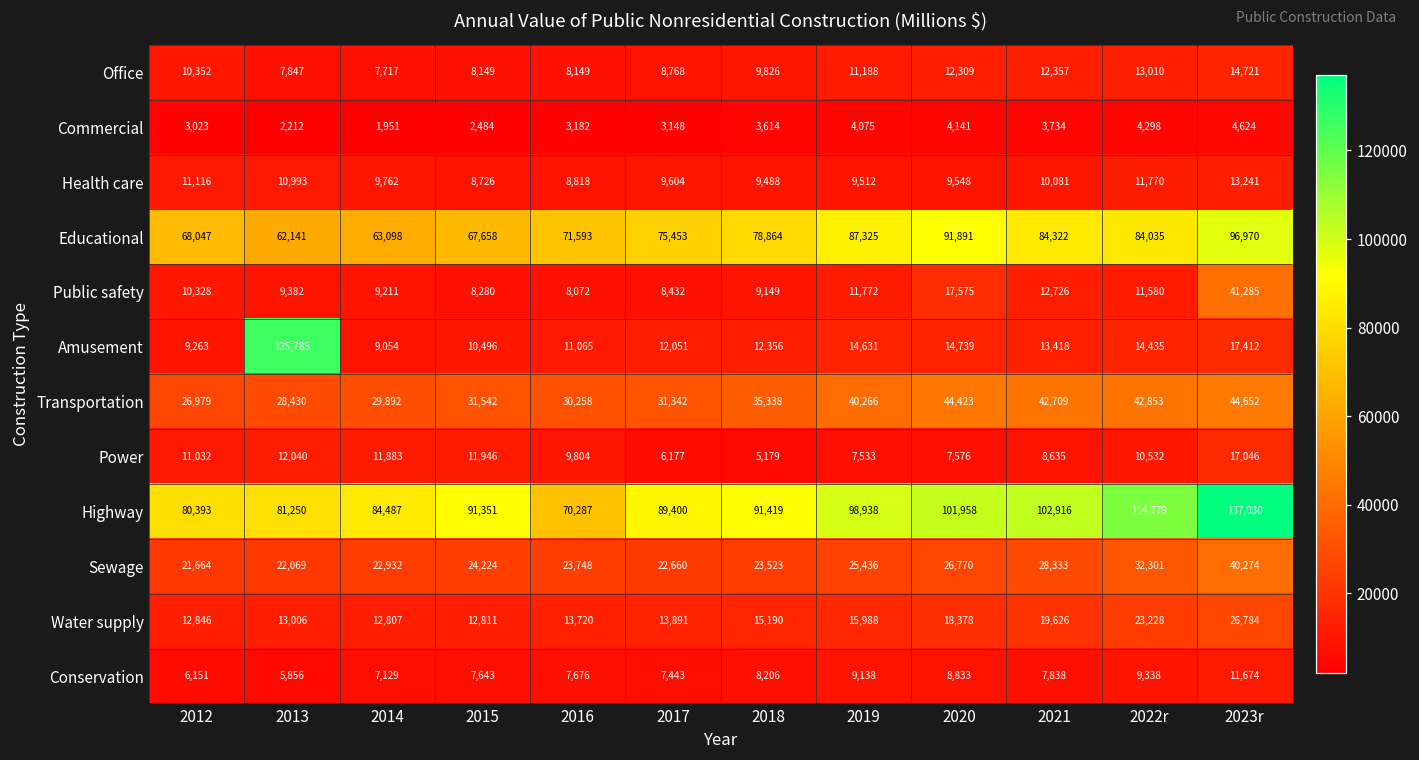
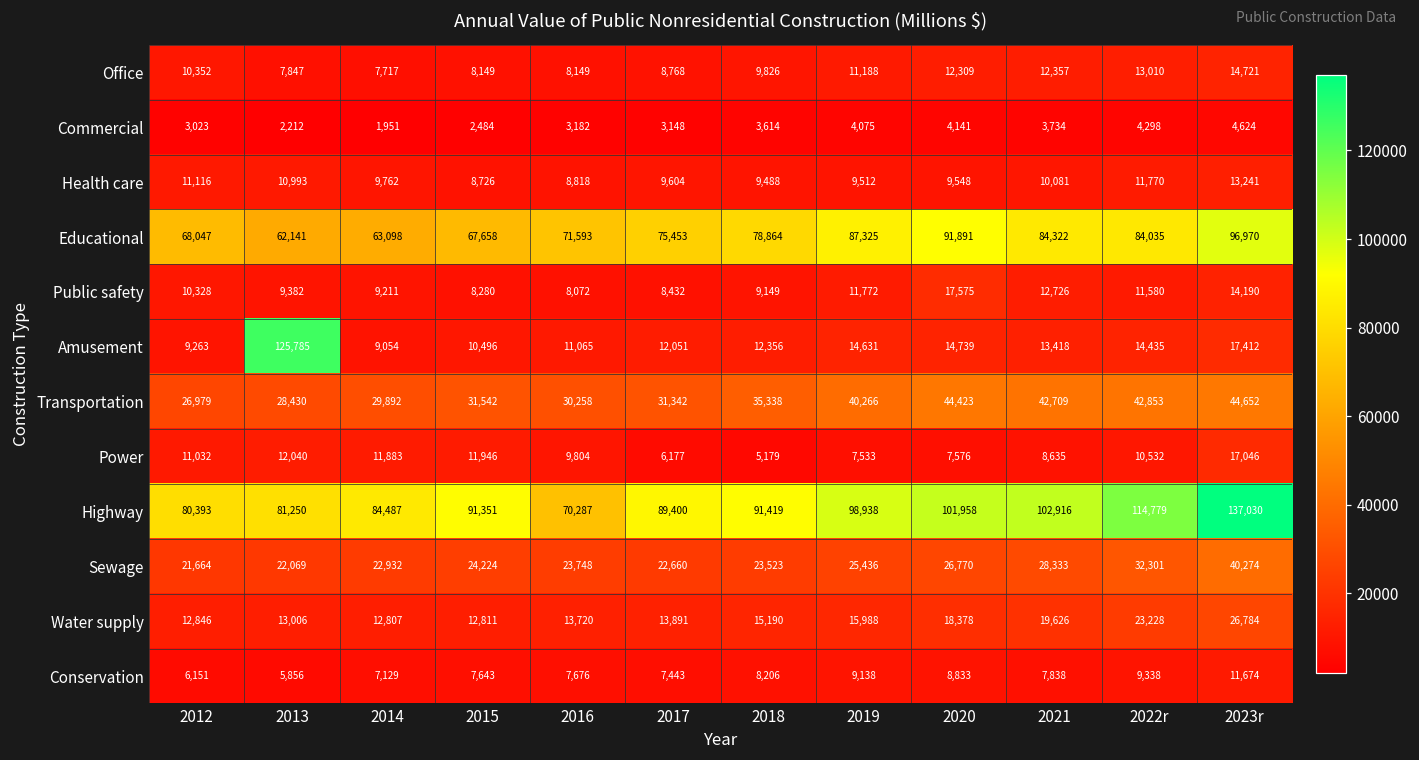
  {
    "Office": {
      "2012": "10,352",
      "2013": "7,847",
      "2014": "7,717",
      "2015": "8,149",
      "2016": "8,149",
      "2017": "8,768",
      "2018": "9,826",
      "2019": "11,188",
      "2020": "12,309",
      "2021": "12,357",
      "2022r": "13,010",
      "2023r": "14,721"
    },
    "Commercial": {
      "2012": "3,023",
      "2013": "2,212",
      "2014": "1,951",
      "2015": "2,484",
      "2016": "3,182",
      "2017": "3,148",
      "2018": "3,614",
      "2019": "4,075",
      "2020": "4,141",
      "2021": "3,734",
      "2022r": "4,298",
      "2023r": "4,624"
    },
    "Health care": {
      "2012": "11,116",
      "2013": "10,993",
      "2014": "9,762",
      "2015": "8,726",
      "2016": "8,818",
      "2017": "9,604",
      "2018": "9,488",
      "2019": "9,512",
      "2020": "9,548",
      "2021": "10,081",
      "2022r": "11,770",
      "2023r": "13,241"
    },
    "Educational": {
      "2012": "68,047",
      "2013": "62,141",
      "2014": "63,098",
      "2015": "67,658",
      "2016": "71,593",
      "2017": "75,453",
      "2018": "78,864",
      "2019": "87,325",
      "2020": "91,891",
      "2021": "84,322",
      "2022r": "84,035",
      "2023r": "96,970"
    },
    "Public safety": {
      "2012": "10,328",
      "2013": "9,382",
      "2014": "9,211",
      "2015": "8,280",
      "2016": "8,072",
      "2017": "8,432",
      "2018": "9,149",
      "2019": "11,772",
      "2020": "17,575",
      "2021": "12,726",
      "2022r": "11,580",
-     "2023r": "41,285"
+     "2023r": "14,190"
    },
    "Amusement": {
      "2012": "9,263",
      "2013": "125,785",
      "2014": "9,054",
      "2015": "10,496",
      "2016": "11,065",
      "2017": "12,051",
      "2018": "12,356",
      "2019": "14,631",
      "2020": "14,739",
      "2021": "13,418",
      "2022r": "14,435",
      "2023r": "17,412"
    },
    "Transportation": {
      "2012": "26,979",
      "2013": "28,430",
      "2014": "29,892",
      "2015": "31,542",
      "2016": "30,258",
      "2017": "31,342",
      "2018": "35,338",
      "2019": "40,266",
      "2020": "44,423",
      "2021": "42,709",
      "2022r": "42,853",
      "2023r": "44,652"
    },
    "Power": {
      "2012": "11,032",
      "2013": "12,040",
      "2014": "11,883",
      "2015": "11,946",
      "2016": "9,804",
      "2017": "6,177",
      "2018": "5,179",
      "2019": "7,533",
      "2020": "7,576",
      "2021": "8,635",
      "2022r": "10,532",
      "2023r": "17,046"
    },
    "Highway": {
      "2012": "80,393",
      "2013": "81,250",
      "2014": "84,487",
      "2015": "91,351",
      "2016": "70,287",
      "2017": "89,400",
      "2018": "91,419",
      "2019": "98,938",
      "2020": "101,958",
      "2021": "102,916",
      "2022r": "114,779",
      "2023r": "137,030"
    },
    "Sewage": {
      "2012": "21,664",
      "2013": "22,069",
      "2014": "22,932",
      "2015": "24,224",
      "2016": "23,748",
      "2017": "22,660",
      "2018": "23,523",
      "2019": "25,436",
      "2020": "26,770",
      "2021": "28,333",
      "2022r": "32,301",
      "2023r": "40,274"
    },
    "Water supply": {
      "2012": "12,846",
      "2013": "13,006",
      "2014": "12,807",
      "2015": "12,811",
      "2016": "13,720",
      "2017": "13,891",
      "2018": "15,190",
      "2019": "15,988",
      "2020": "18,378",
      "2021": "19,626",
      "2022r": "23,228",
      "2023r": "26,784"
    },
    "Conservation": {
      "2012": "6,151",
      "2013": "5,856",
      "2014": "7,129",
      "2015": "7,643",
      "2016": "7,676",
      "2017": "7,443",
      "2018": "8,206",
      "2019": "9,138",
      "2020": "8,833",
      "2021": "7,838",
      "2022r": "9,338",
      "2023r": "11,674"
    }
  }
